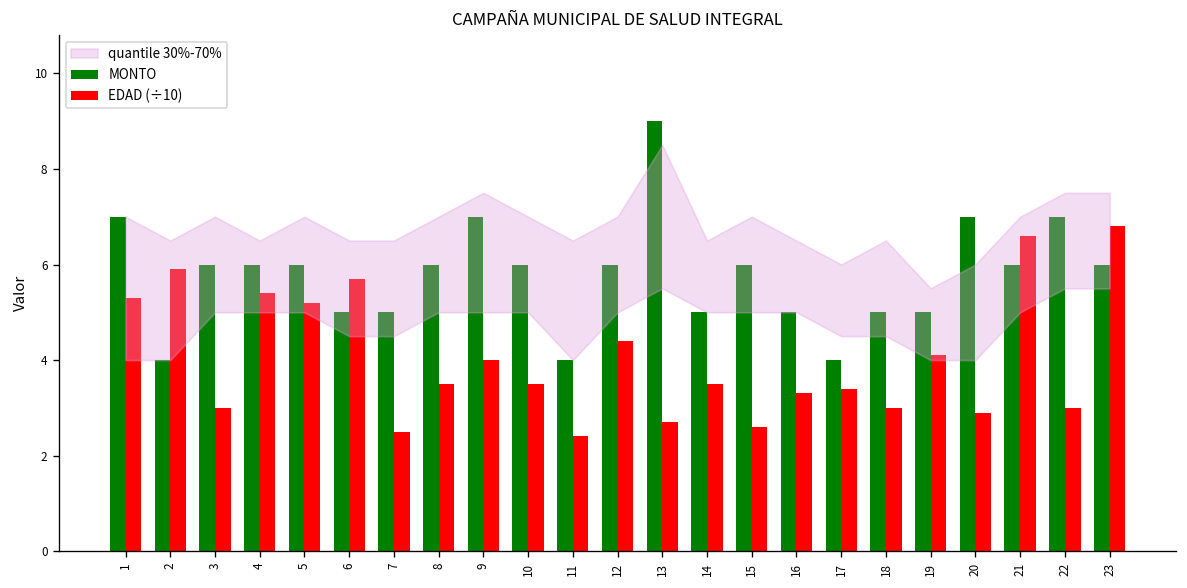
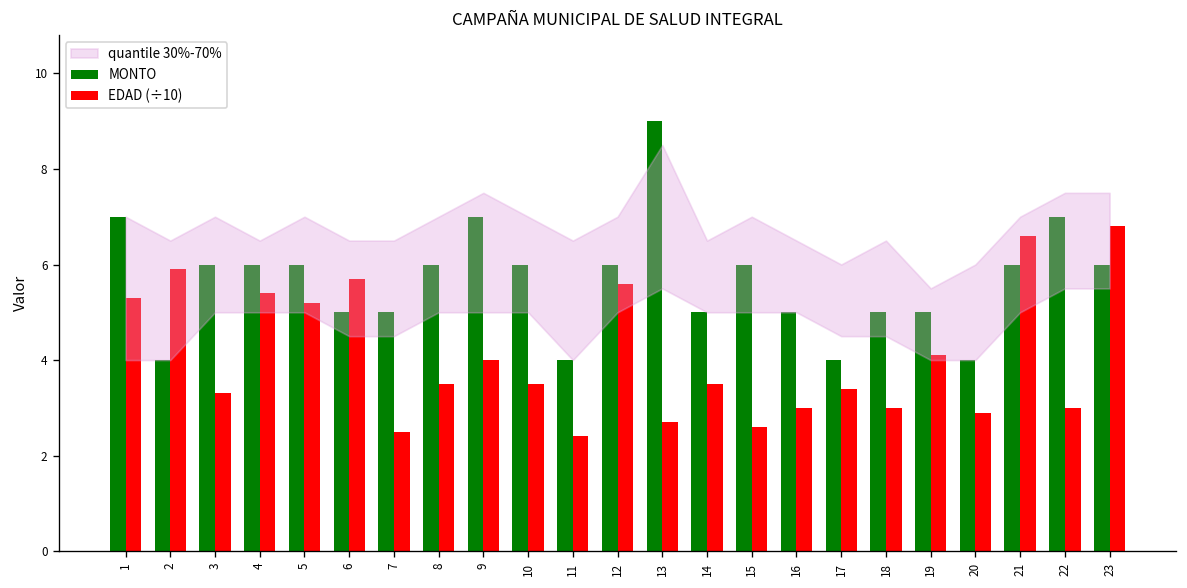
  {
    "MONTO": {
      "1": 7,
      "2": 4,
      "3": 6,
      "4": 6,
      "5": 6,
      "6": 5,
      "7": 5,
      "8": 6,
      "9": 7,
      "10": 6,
      "11": 4,
      "12": 6,
      "13": 9,
      "14": 5,
      "15": 6,
      "16": 5,
      "17": 4,
      "18": 5,
      "19": 5,
-     "20": 7,
+     "20": 4,
      "21": 6,
      "22": 7,
      "23": 6
    },
    "EDAD (÷10)": {
      "1": 5.3,
      "2": 5.9,
-     "3": 3.0,
+     "3": 3.3,
      "4": 5.4,
      "5": 5.2,
      "6": 5.7,
      "7": 2.5,
      "8": 3.5,
      "9": 4.0,
      "10": 3.5,
      "11": 2.4,
-     "12": 4.4,
+     "12": 5.6,
      "13": 2.7,
      "14": 3.5,
      "15": 2.6,
-     "16": 3.3,
+     "16": 3.0,
      "17": 3.4,
      "18": 3.0,
      "19": 4.1,
      "20": 2.9,
      "21": 6.6,
      "22": 3.0,
      "23": 6.8
    }
  }
